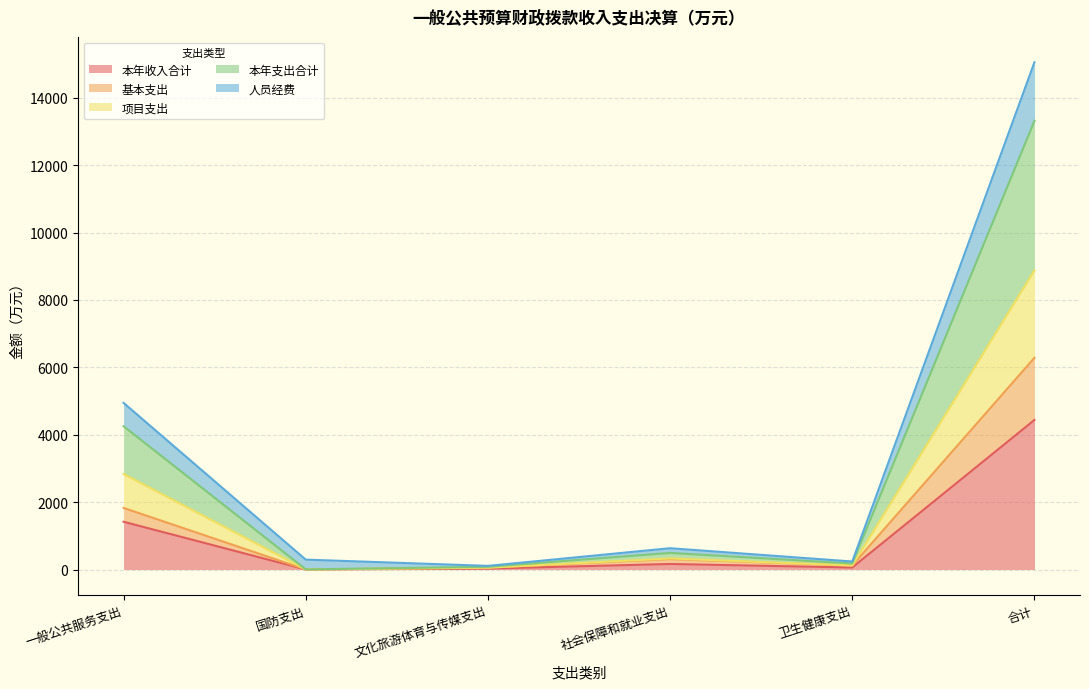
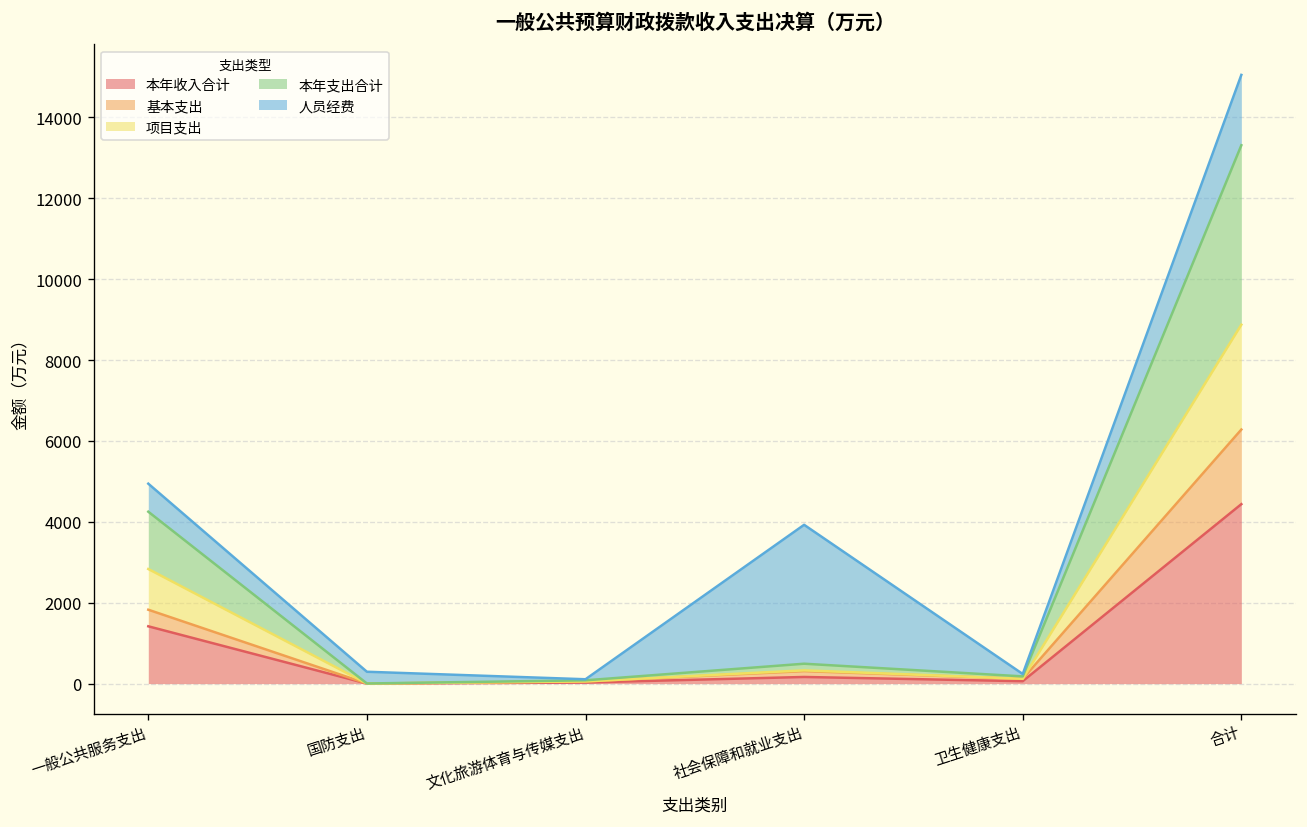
  {
    "本年支出合计": {
      "一般公共服务支出": 1400,
      "社会保障和就业支出": 200,
      "合计": 4400
    },
    "人员经费": {
      "一般公共服务支出": 700,
      "国防支出": 300,
-     "社会保障和就业支出": 100,
+     "社会保障和就业支出": 3400,
      "合计": 1700
    }
  }
